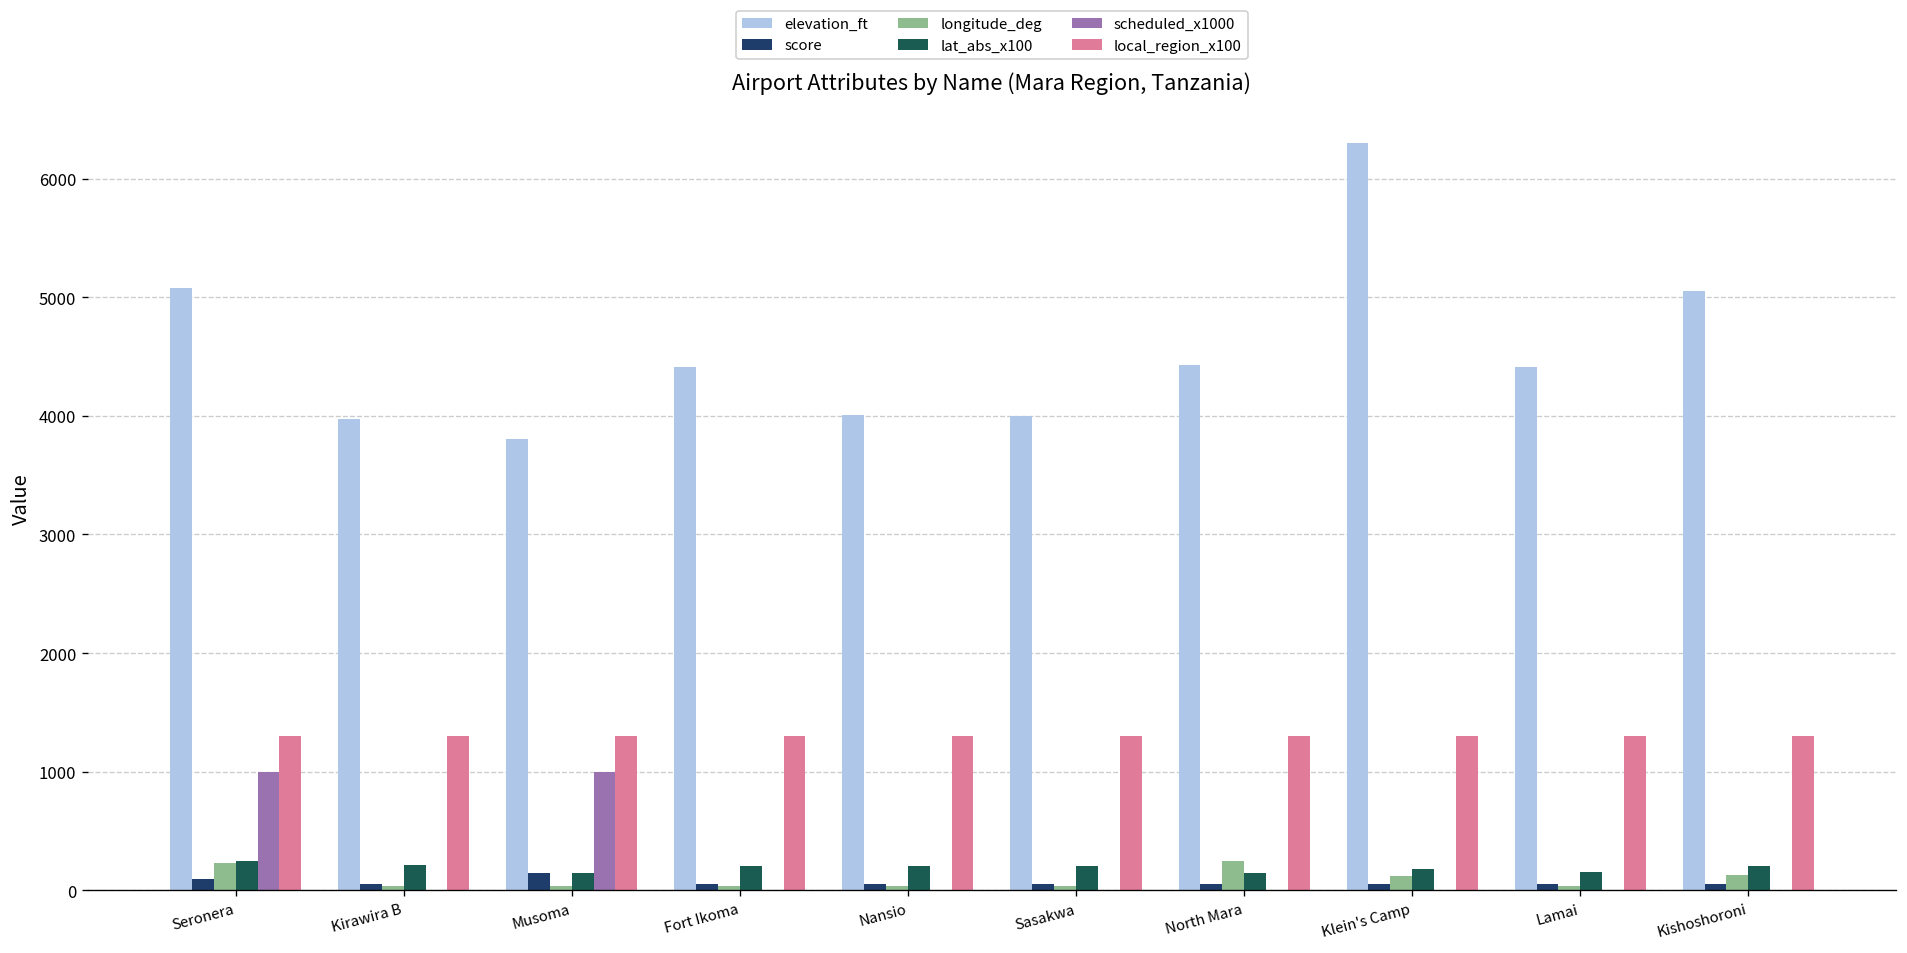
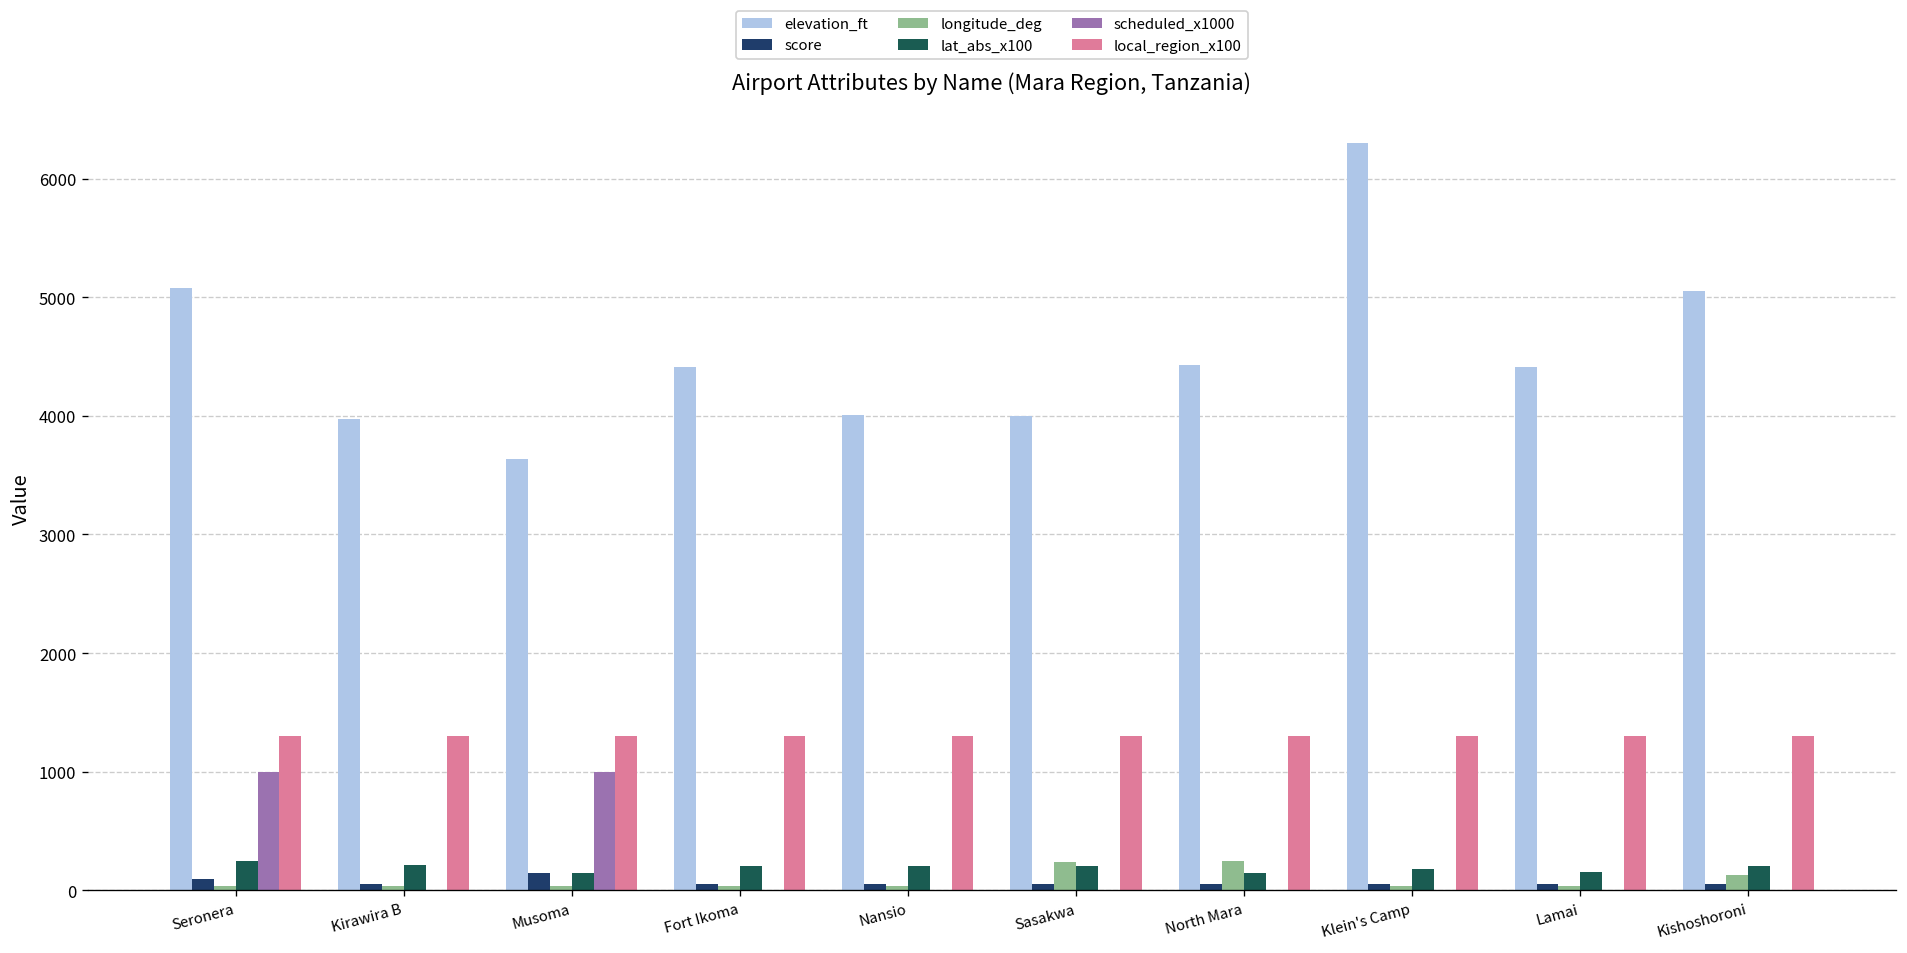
  {
    "elevation_ft": {
      "Seronera": 5100,
      "Kirawira B": 4000,
-     "Musoma": 3800,
+     "Musoma": 3600,
      "Fort Ikoma": 4400,
      "Nansio": 4000,
      "Sasakwa": 4000,
      "North Mara": 4400,
      "Klein's Camp": 6300,
      "Lamai": 4400,
      "Kishoshoroni": 5100
    },
    "longitude_deg": {
-     "Seronera": 200,
+     "Seronera": 0,
      "Kirawira B": 0,
      "Musoma": 0,
      "Fort Ikoma": 0,
      "Nansio": 0,
-     "Sasakwa": 0,
+     "Sasakwa": 200,
      "North Mara": 200,
-     "Klein's Camp": 100,
+     "Klein's Camp": 0,
      "Lamai": 0,
      "Kishoshoroni": 100
    },
    "scheduled_x1000": {
      "Seronera": 1000,
      "Kirawira B": 0,
      "Musoma": 1000,
      "Fort Ikoma": 0,
      "Nansio": 0,
      "Sasakwa": 0,
      "North Mara": 0,
      "Klein's Camp": 0,
      "Lamai": 0,
      "Kishoshoroni": 0
    },
    "local_region_x100": {
      "Seronera": 1300,
      "Kirawira B": 1300,
      "Musoma": 1300,
      "Fort Ikoma": 1300,
      "Nansio": 1300,
      "Sasakwa": 1300,
      "North Mara": 1300,
      "Klein's Camp": 1300,
      "Lamai": 1300,
      "Kishoshoroni": 1300
    }
  }
